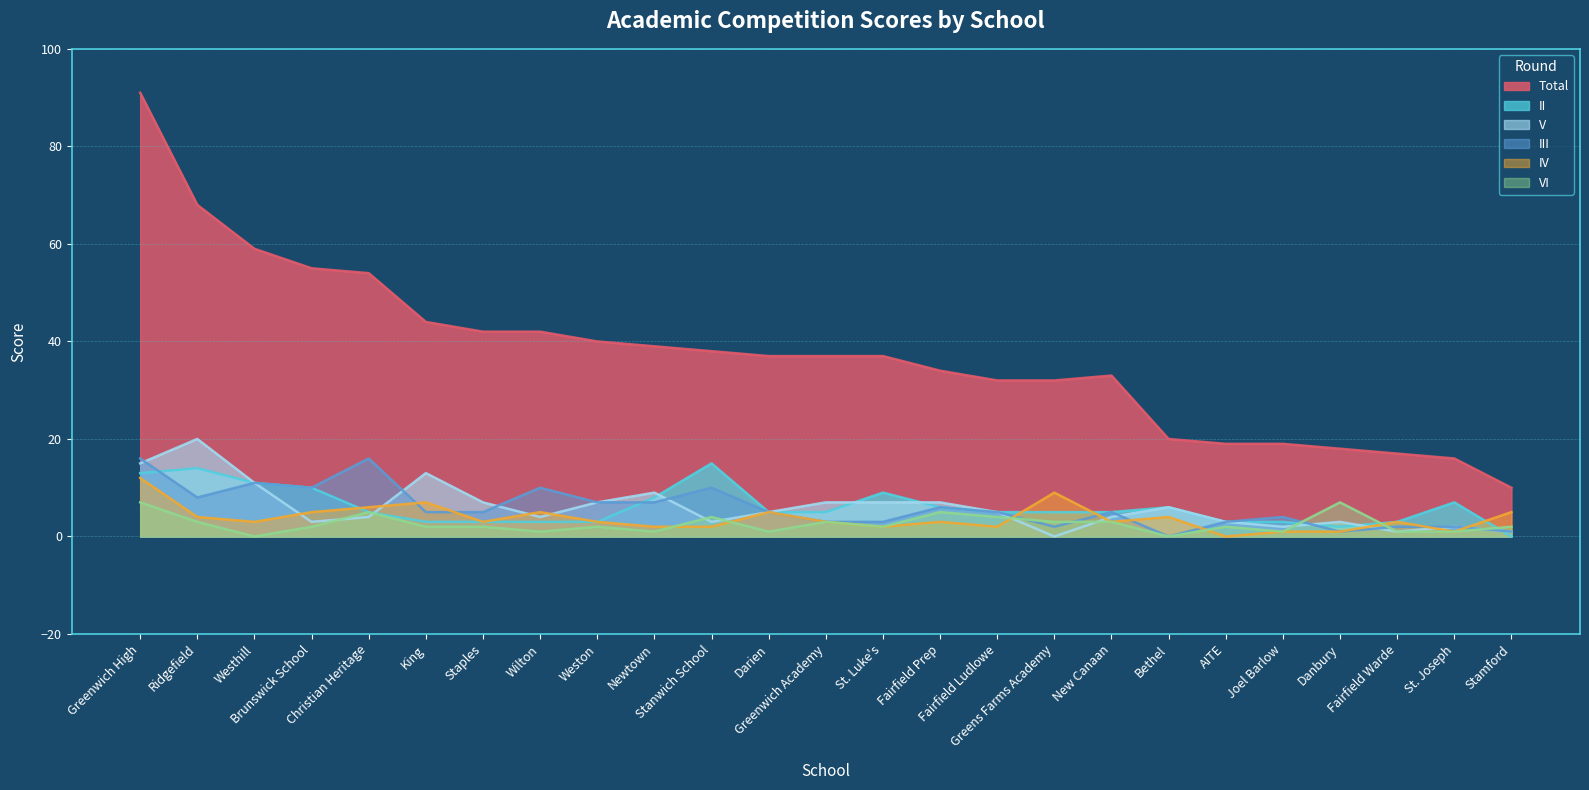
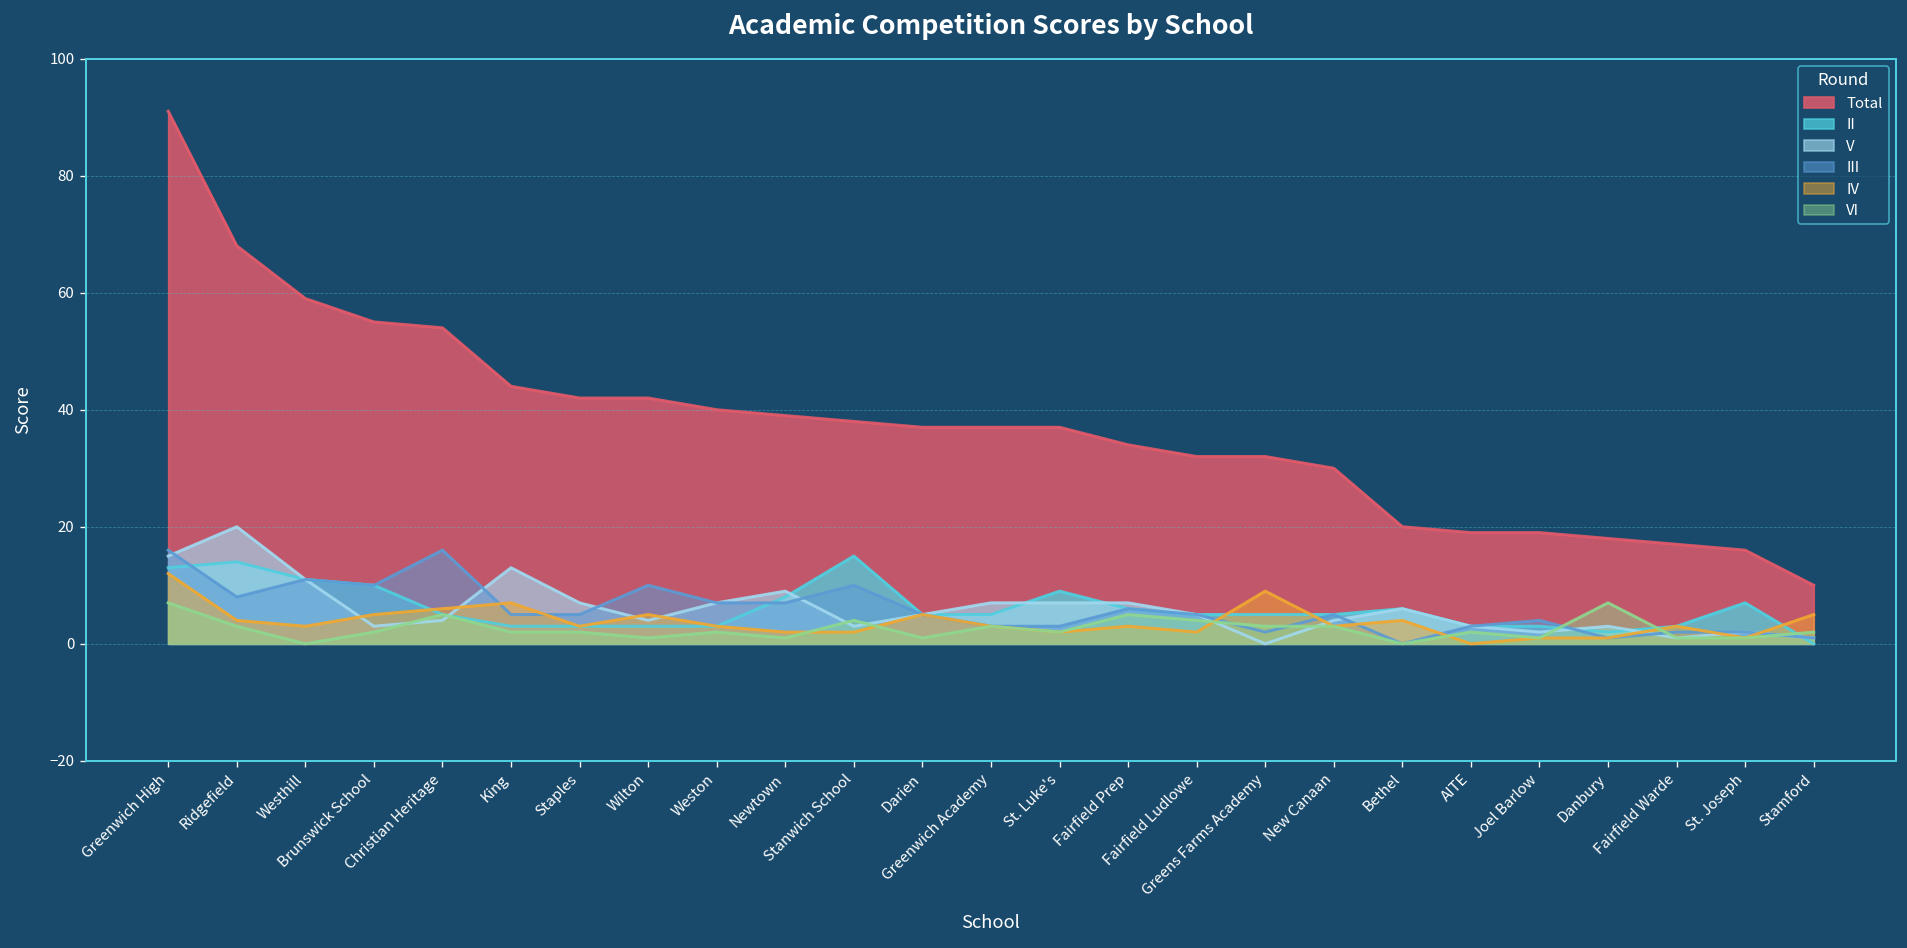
  {
    "Total": {
      "Greenwich High": 91,
      "Ridgefield": 68,
      "Westhill": 59,
      "Brunswick School": 55,
      "Christian Heritage": 54,
      "King": 44,
      "Staples": 42,
      "Wilton": 42,
      "Weston": 40,
      "Newtown": 39,
      "Stanwich School": 38,
      "Darien": 37,
      "Greenwich Academy": 37,
      "St. Luke's": 37,
      "Fairfield Prep": 34,
      "Fairfield Ludlowe": 32,
      "Greens Farms Academy": 32,
-     "New Canaan": 33,
+     "New Canaan": 30,
      "Bethel": 20,
      "AITE": 19,
      "Joel Barlow": 19,
      "Danbury": 18,
      "Fairfield Warde": 17,
      "St. Joseph": 16,
      "Stamford": 10
    },
    "V": {
      "Greenwich High": 15,
      "Ridgefield": 20,
      "Brunswick School": 3,
      "Christian Heritage": 4,
      "King": 13,
      "Staples": 7,
      "Wilton": 4,
      "Newtown": 9,
      "Stanwich School": 3,
      "Greenwich Academy": 7,
      "St. Luke's": 7,
      "Fairfield Prep": 7,
      "Greens Farms Academy": 0,
      "New Canaan": 4,
      "Joel Barlow": 2,
      "Danbury": 3
    },
    "IV": {
      "Greenwich High": 12,
      "Ridgefield": 4,
      "Westhill": 3,
      "Brunswick School": 5,
      "Christian Heritage": 6,
      "King": 7,
      "Wilton": 5,
      "Newtown": 2,
      "Stanwich School": 2,
      "Fairfield Prep": 3,
      "Fairfield Ludlowe": 2,
      "Greens Farms Academy": 9,
      "Bethel": 4,
      "AITE": 0,
      "Stamford": 5
    },
    "VI": {
      "Greenwich High": 7,
      "Ridgefield": 3,
      "Westhill": 0,
      "Brunswick School": 2,
      "King": 2,
      "Staples": 2,
      "Wilton": 1,
      "Weston": 2,
      "Newtown": 1,
      "Stanwich School": 4,
      "Darien": 1,
      "Fairfield Prep": 5,
      "Fairfield Ludlowe": 4,
      "Greens Farms Academy": 3,
      "AITE": 2,
      "Danbury": 7,
      "Stamford": 2
    }
  }
